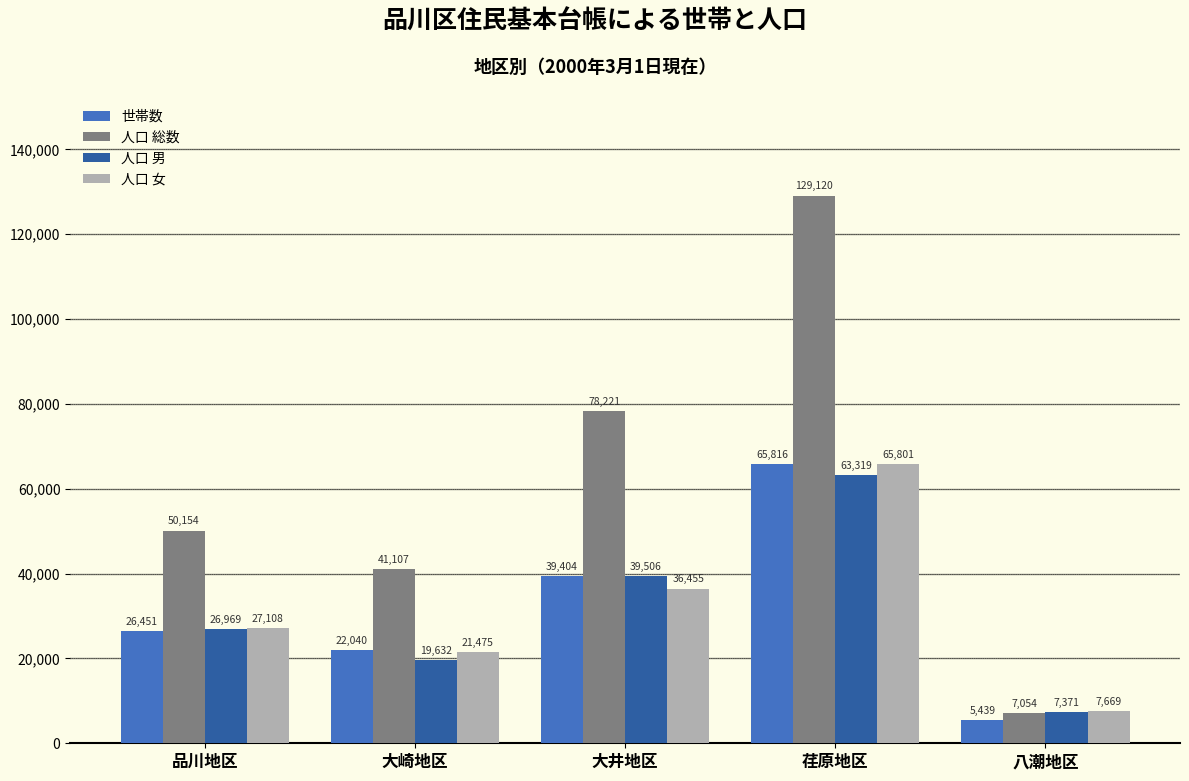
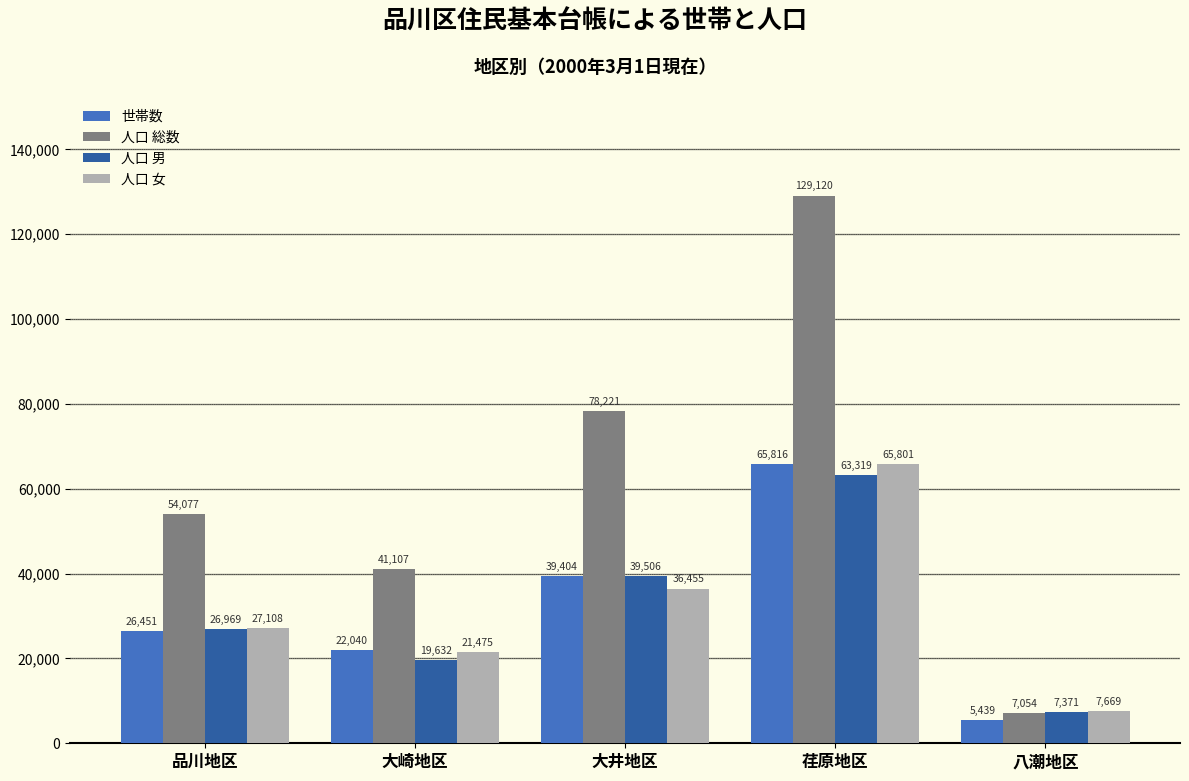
  {
    "人口 総数": {
-     "品川地区": "50,154",
+     "品川地区": "54,077",
      "大崎地区": "41,107",
      "大井地区": "78,221",
      "荏原地区": "129,120",
      "八潮地区": "7,054"
    },
    "人口 女": {
      "品川地区": "27,108",
      "大崎地区": "21,475",
      "大井地区": "36,455",
      "荏原地区": "65,801",
      "八潮地区": "7,669"
    }
  }
